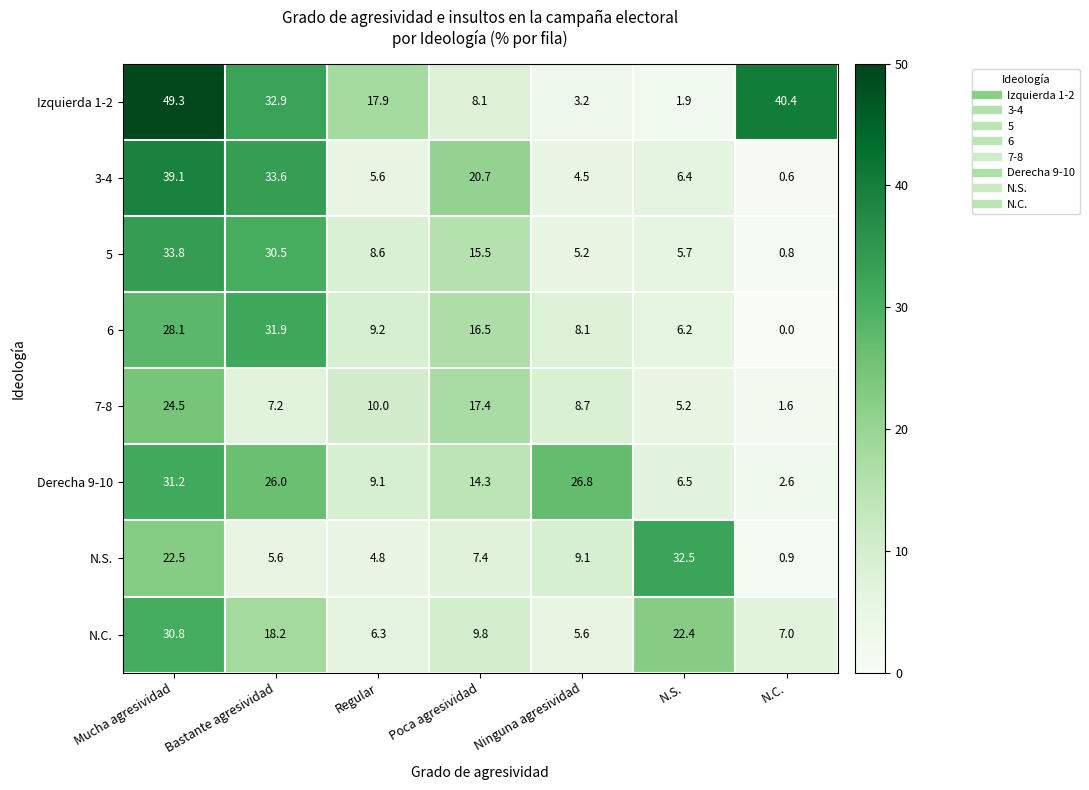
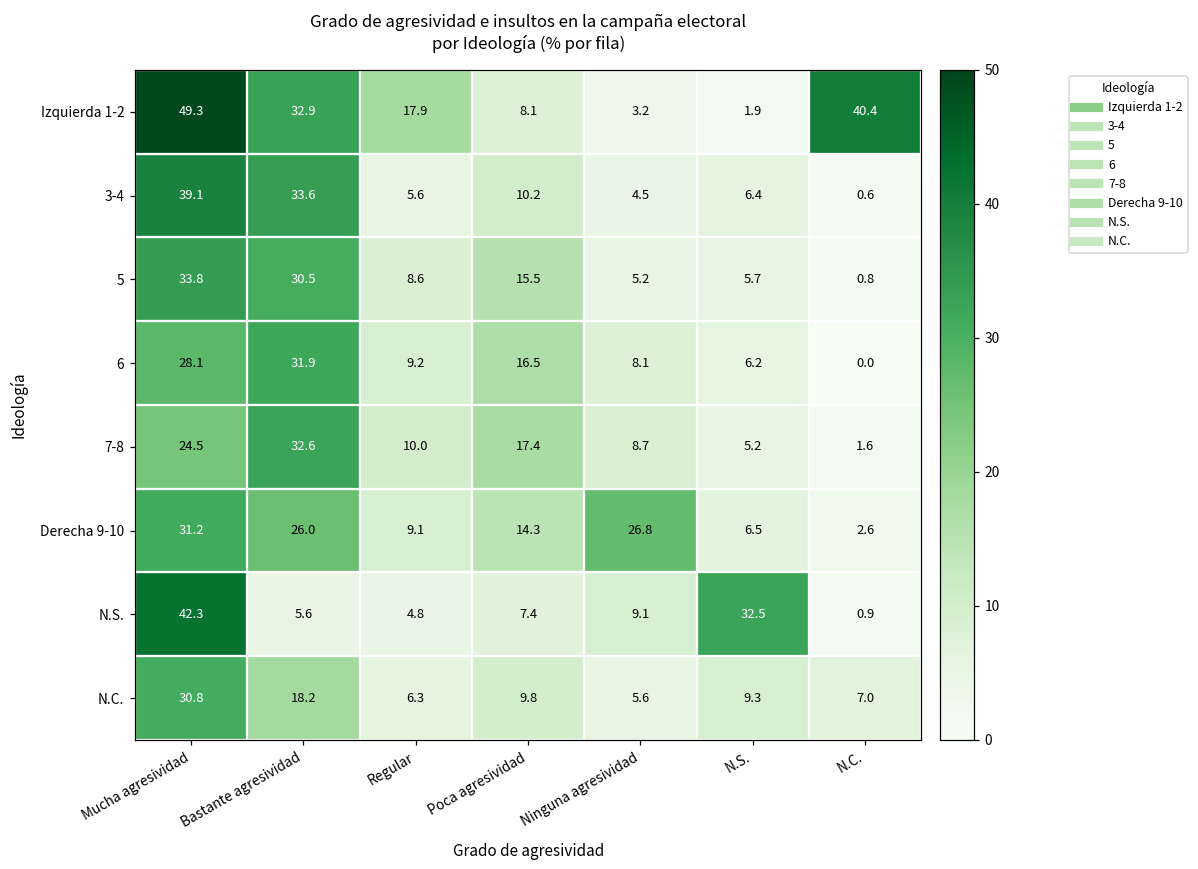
  {
    "Izquierda 1-2": {
      "Mucha agresividad": 49.3,
      "Bastante agresividad": 32.9,
      "Regular": 17.9,
      "Poca agresividad": 8.1,
      "Ninguna agresividad": 3.2,
      "N.S.": 1.9,
      "N.C.": 40.4
    },
    "3-4": {
      "Mucha agresividad": 39.1,
      "Bastante agresividad": 33.6,
      "Regular": 5.6,
-     "Poca agresividad": 20.7,
+     "Poca agresividad": 10.2,
      "Ninguna agresividad": 4.5,
      "N.S.": 6.4,
      "N.C.": 0.6
    },
    "5": {
      "Mucha agresividad": 33.8,
      "Bastante agresividad": 30.5,
      "Regular": 8.6,
      "Poca agresividad": 15.5,
      "Ninguna agresividad": 5.2,
      "N.S.": 5.7,
      "N.C.": 0.8
    },
    "6": {
      "Mucha agresividad": 28.1,
      "Bastante agresividad": 31.9,
      "Regular": 9.2,
      "Poca agresividad": 16.5,
      "Ninguna agresividad": 8.1,
      "N.S.": 6.2,
      "N.C.": 0.0
    },
    "7-8": {
      "Mucha agresividad": 24.5,
-     "Bastante agresividad": 7.2,
+     "Bastante agresividad": 32.6,
      "Regular": 10.0,
      "Poca agresividad": 17.4,
      "Ninguna agresividad": 8.7,
      "N.S.": 5.2,
      "N.C.": 1.6
    },
    "Derecha 9-10": {
      "Mucha agresividad": 31.2,
      "Bastante agresividad": 26.0,
      "Regular": 9.1,
      "Poca agresividad": 14.3,
      "Ninguna agresividad": 26.8,
      "N.S.": 6.5,
      "N.C.": 2.6
    },
    "N.S.": {
-     "Mucha agresividad": 22.5,
+     "Mucha agresividad": 42.3,
      "Bastante agresividad": 5.6,
      "Regular": 4.8,
      "Poca agresividad": 7.4,
      "Ninguna agresividad": 9.1,
      "N.S.": 32.5,
      "N.C.": 0.9
    },
    "N.C.": {
      "Mucha agresividad": 30.8,
      "Bastante agresividad": 18.2,
      "Regular": 6.3,
      "Poca agresividad": 9.8,
      "Ninguna agresividad": 5.6,
-     "N.S.": 22.4,
+     "N.S.": 9.3,
      "N.C.": 7.0
    }
  }
